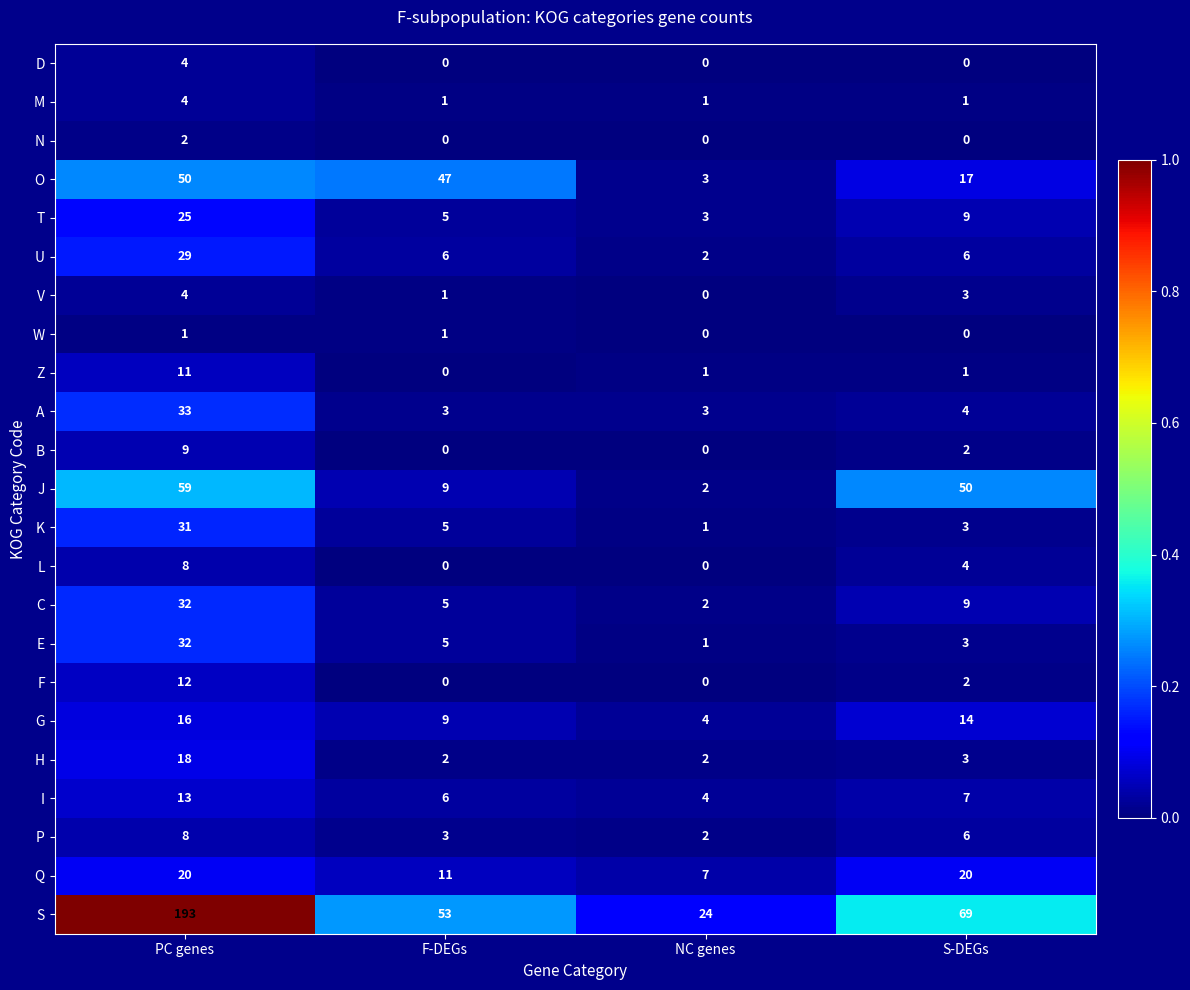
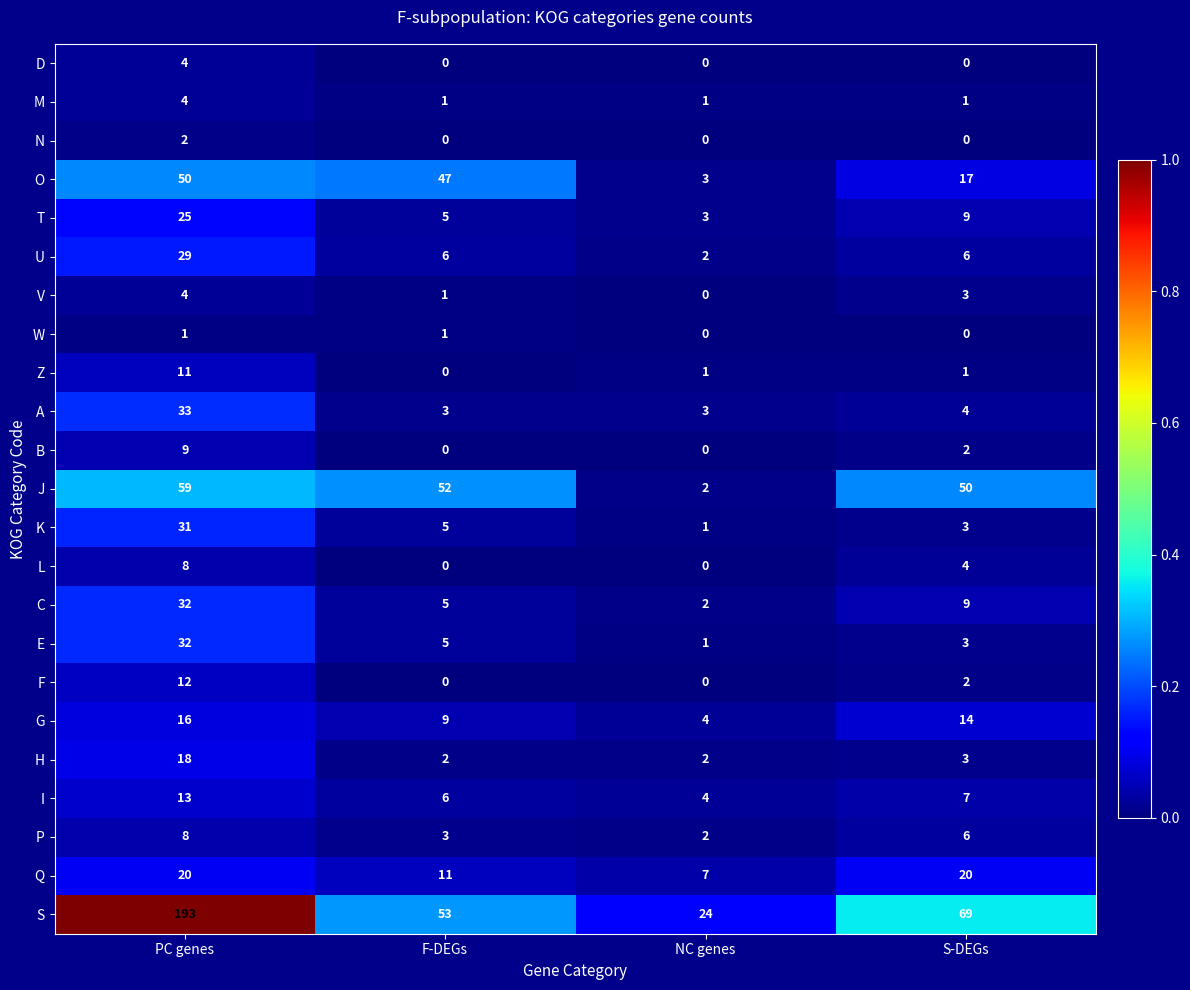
  {
    "D": {
      "PC genes": 4,
      "F-DEGs": 0,
      "NC genes": 0,
      "S-DEGs": 0
    },
    "M": {
      "PC genes": 4,
      "F-DEGs": 1,
      "NC genes": 1,
      "S-DEGs": 1
    },
    "N": {
      "PC genes": 2,
      "F-DEGs": 0,
      "NC genes": 0,
      "S-DEGs": 0
    },
    "O": {
      "PC genes": 50,
      "F-DEGs": 47,
      "NC genes": 3,
      "S-DEGs": 17
    },
    "T": {
      "PC genes": 25,
      "F-DEGs": 5,
      "NC genes": 3,
      "S-DEGs": 9
    },
    "U": {
      "PC genes": 29,
      "F-DEGs": 6,
      "NC genes": 2,
      "S-DEGs": 6
    },
    "V": {
      "PC genes": 4,
      "F-DEGs": 1,
      "NC genes": 0,
      "S-DEGs": 3
    },
    "W": {
      "PC genes": 1,
      "F-DEGs": 1,
      "NC genes": 0,
      "S-DEGs": 0
    },
    "Z": {
      "PC genes": 11,
      "F-DEGs": 0,
      "NC genes": 1,
      "S-DEGs": 1
    },
    "A": {
      "PC genes": 33,
      "F-DEGs": 3,
      "NC genes": 3,
      "S-DEGs": 4
    },
    "B": {
      "PC genes": 9,
      "F-DEGs": 0,
      "NC genes": 0,
      "S-DEGs": 2
    },
    "J": {
      "PC genes": 59,
-     "F-DEGs": 9,
+     "F-DEGs": 52,
      "NC genes": 2,
      "S-DEGs": 50
    },
    "K": {
      "PC genes": 31,
      "F-DEGs": 5,
      "NC genes": 1,
      "S-DEGs": 3
    },
    "L": {
      "PC genes": 8,
      "F-DEGs": 0,
      "NC genes": 0,
      "S-DEGs": 4
    },
    "C": {
      "PC genes": 32,
      "F-DEGs": 5,
      "NC genes": 2,
      "S-DEGs": 9
    },
    "E": {
      "PC genes": 32,
      "F-DEGs": 5,
      "NC genes": 1,
      "S-DEGs": 3
    },
    "F": {
      "PC genes": 12,
      "F-DEGs": 0,
      "NC genes": 0,
      "S-DEGs": 2
    },
    "G": {
      "PC genes": 16,
      "F-DEGs": 9,
      "NC genes": 4,
      "S-DEGs": 14
    },
    "H": {
      "PC genes": 18,
      "F-DEGs": 2,
      "NC genes": 2,
      "S-DEGs": 3
    },
    "I": {
      "PC genes": 13,
      "F-DEGs": 6,
      "NC genes": 4,
      "S-DEGs": 7
    },
    "P": {
      "PC genes": 8,
      "F-DEGs": 3,
      "NC genes": 2,
      "S-DEGs": 6
    },
    "Q": {
      "PC genes": 20,
      "F-DEGs": 11,
      "NC genes": 7,
      "S-DEGs": 20
    },
    "S": {
      "PC genes": 193,
      "F-DEGs": 53,
      "NC genes": 24,
      "S-DEGs": 69
    }
  }
